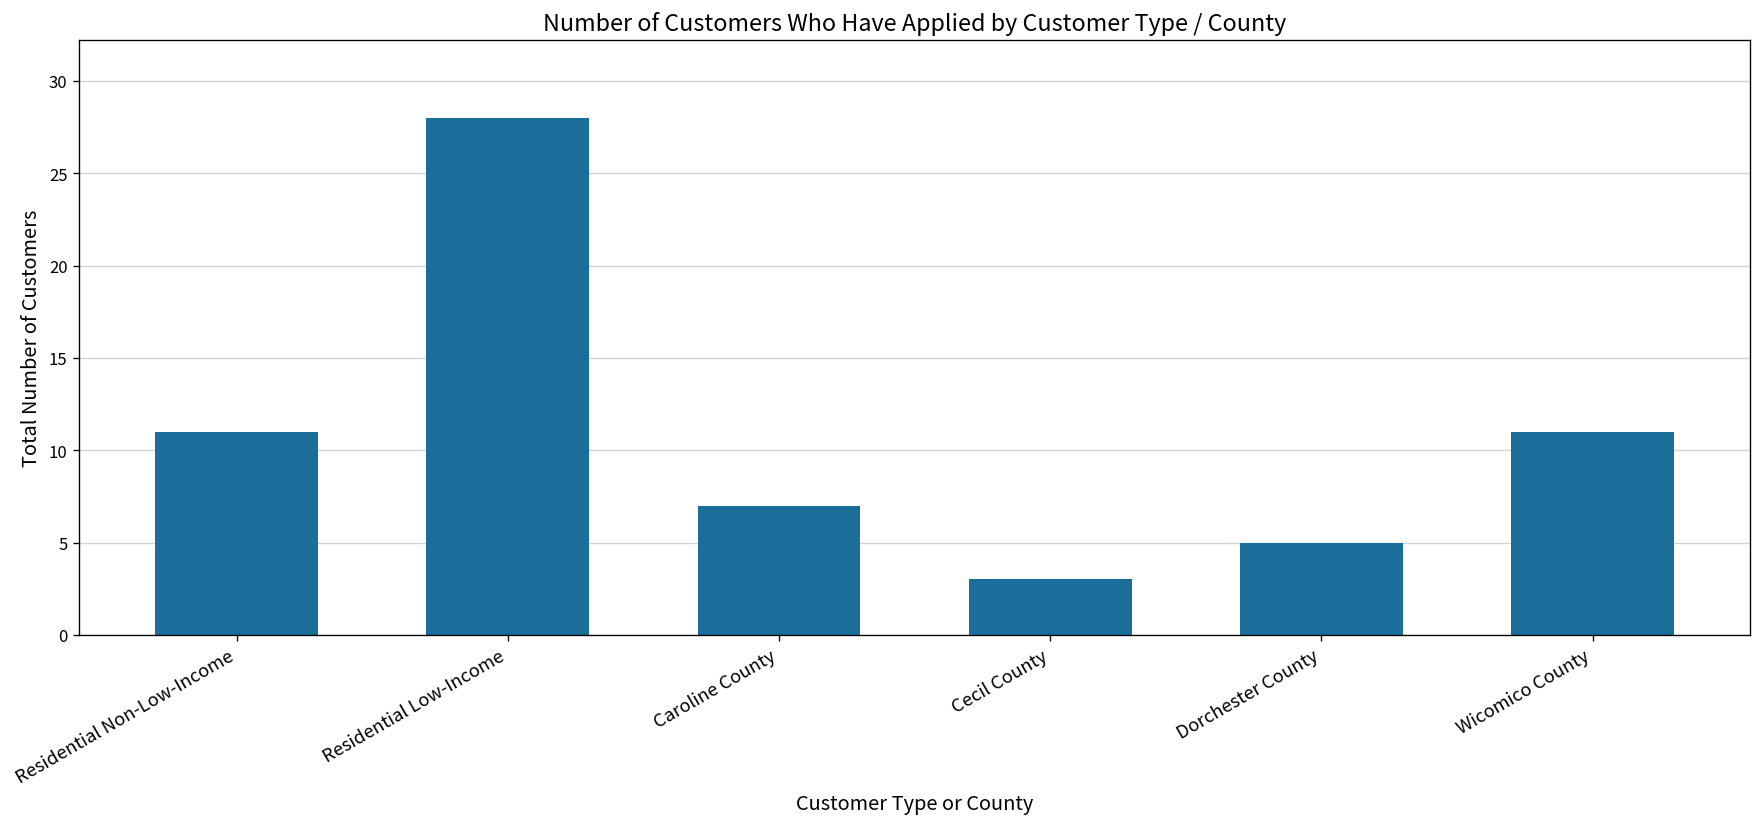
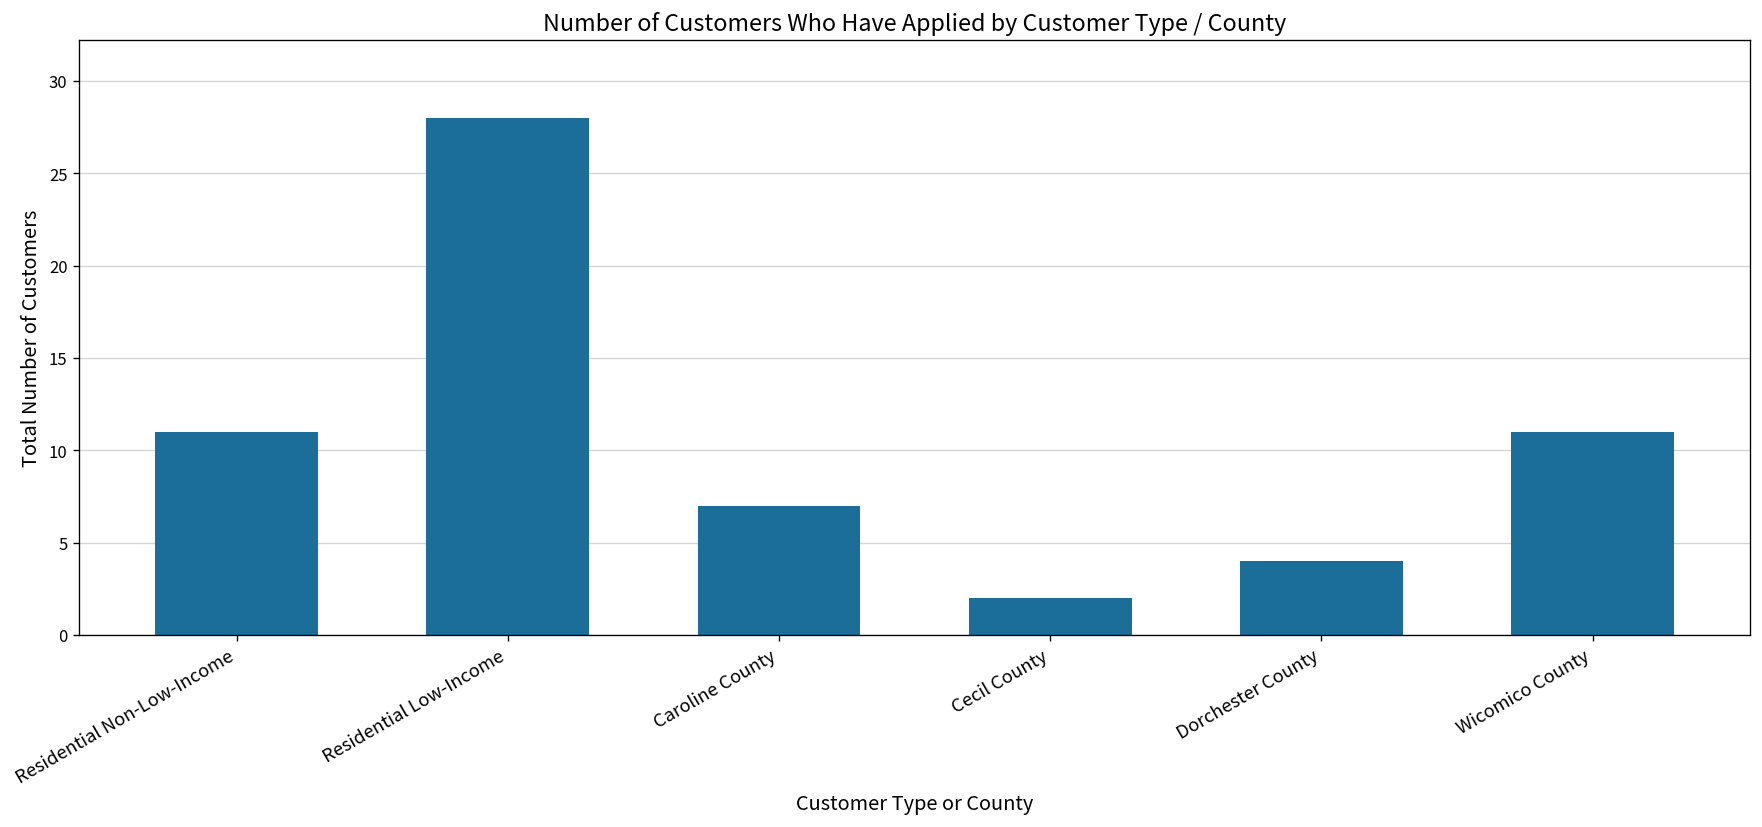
  {
    "Residential Non-Low-Income": 11,
    "Residential Low-Income": 28,
    "Caroline County": 7,
-   "Cecil County": 3,
-   "Dorchester County": 5,
+   "Cecil County": 2,
+   "Dorchester County": 4,
    "Wicomico County": 11
  }
